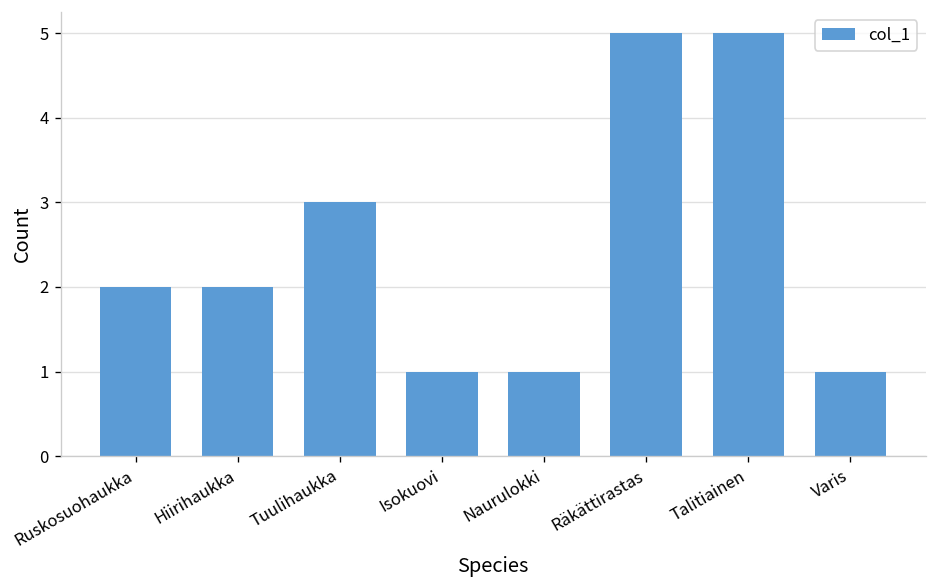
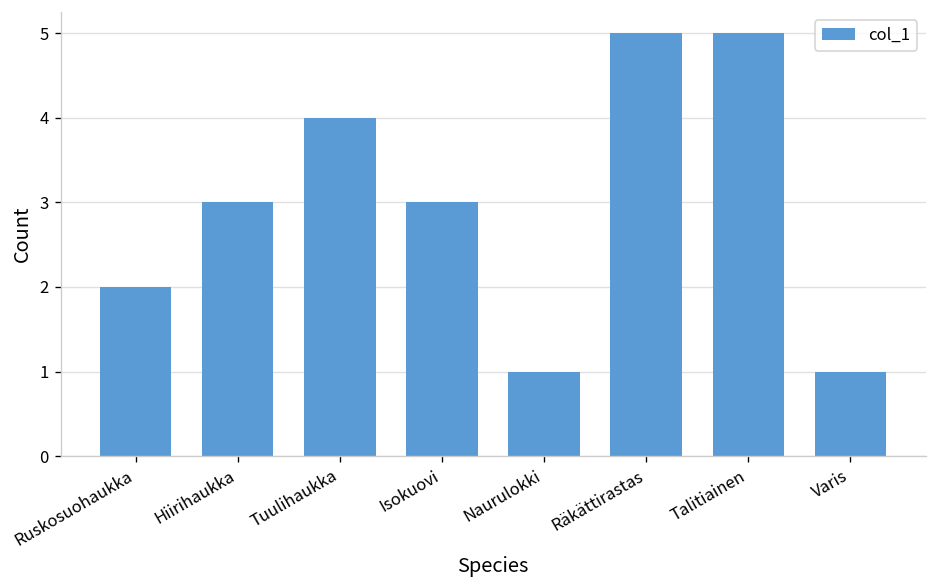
  {
    "Ruskosuohaukka": 2,
-   "Hiirihaukka": 2,
-   "Tuulihaukka": 3,
-   "Isokuovi": 1,
+   "Hiirihaukka": 3,
+   "Tuulihaukka": 4,
+   "Isokuovi": 3,
    "Naurulokki": 1,
    "Räkättirastas": 5,
    "Talitiainen": 5,
    "Varis": 1
  }
